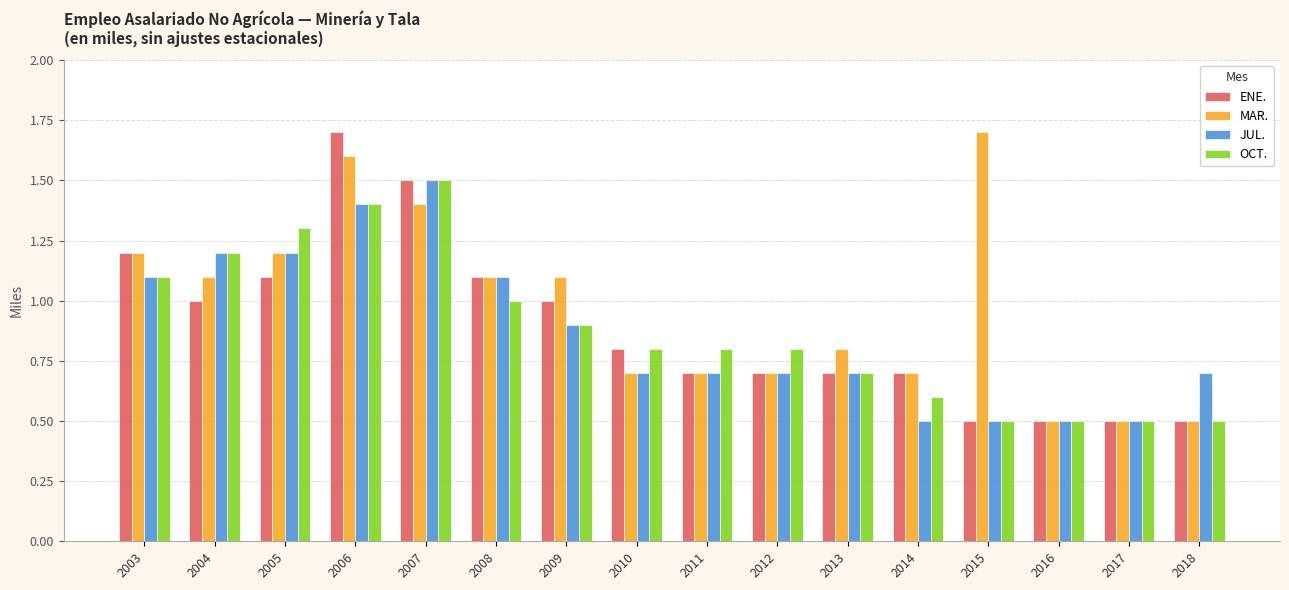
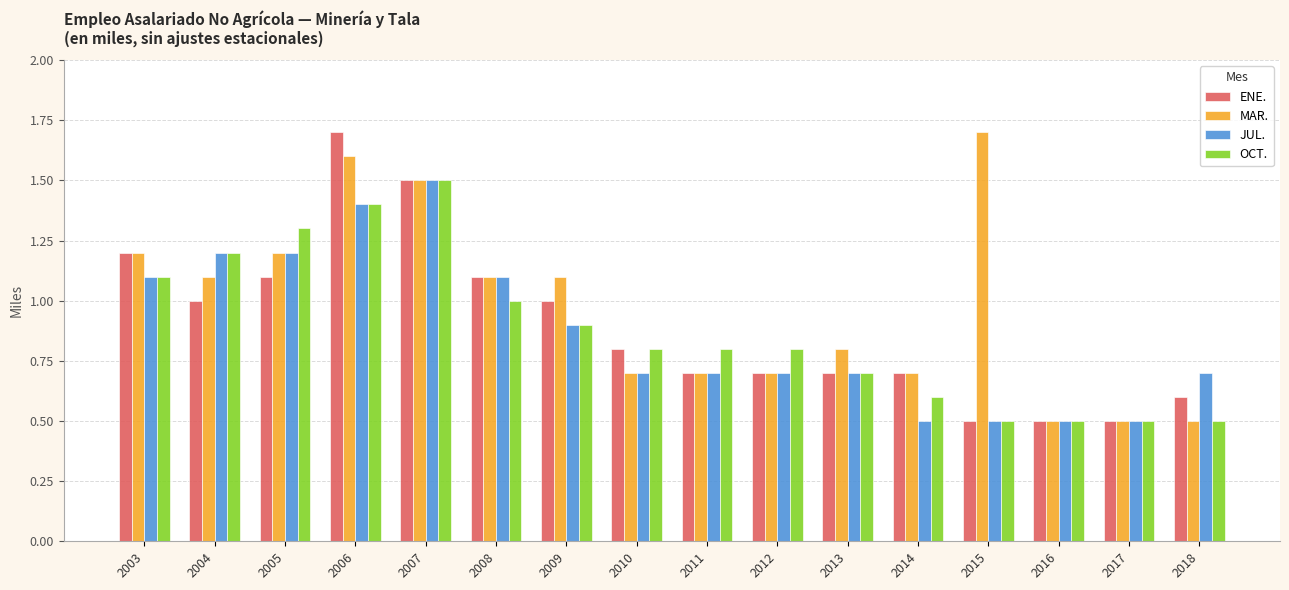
  {
    "ENE.": {
      "2003": 1.2,
      "2004": 1.0,
      "2005": 1.1,
      "2006": 1.7,
      "2007": 1.5,
      "2008": 1.1,
      "2009": 1.0,
      "2010": 0.8,
      "2011": 0.7,
      "2012": 0.7,
      "2013": 0.7,
      "2014": 0.7,
      "2015": 0.5,
      "2016": 0.5,
      "2017": 0.5,
-     "2018": 0.5
+     "2018": 0.6
    },
    "MAR.": {
      "2003": 1.2,
      "2004": 1.1,
      "2005": 1.2,
      "2006": 1.6,
-     "2007": 1.4,
+     "2007": 1.5,
      "2008": 1.1,
      "2009": 1.1,
      "2010": 0.7,
      "2011": 0.7,
      "2012": 0.7,
      "2013": 0.8,
      "2014": 0.7,
      "2015": 1.7,
      "2016": 0.5,
      "2017": 0.5,
      "2018": 0.5
    },
    "JUL.": {
      "2003": 1.1,
      "2004": 1.2,
      "2005": 1.2,
      "2006": 1.4,
      "2007": 1.5,
      "2008": 1.1,
      "2009": 0.9,
      "2010": 0.7,
      "2011": 0.7,
      "2012": 0.7,
      "2013": 0.7,
      "2014": 0.5,
      "2015": 0.5,
      "2016": 0.5,
      "2017": 0.5,
      "2018": 0.7
    },
    "OCT.": {
      "2003": 1.1,
      "2004": 1.2,
      "2005": 1.3,
      "2006": 1.4,
      "2007": 1.5,
      "2008": 1.0,
      "2009": 0.9,
      "2010": 0.8,
      "2011": 0.8,
      "2012": 0.8,
      "2013": 0.7,
      "2014": 0.6,
      "2015": 0.5,
      "2016": 0.5,
      "2017": 0.5,
      "2018": 0.5
    }
  }
